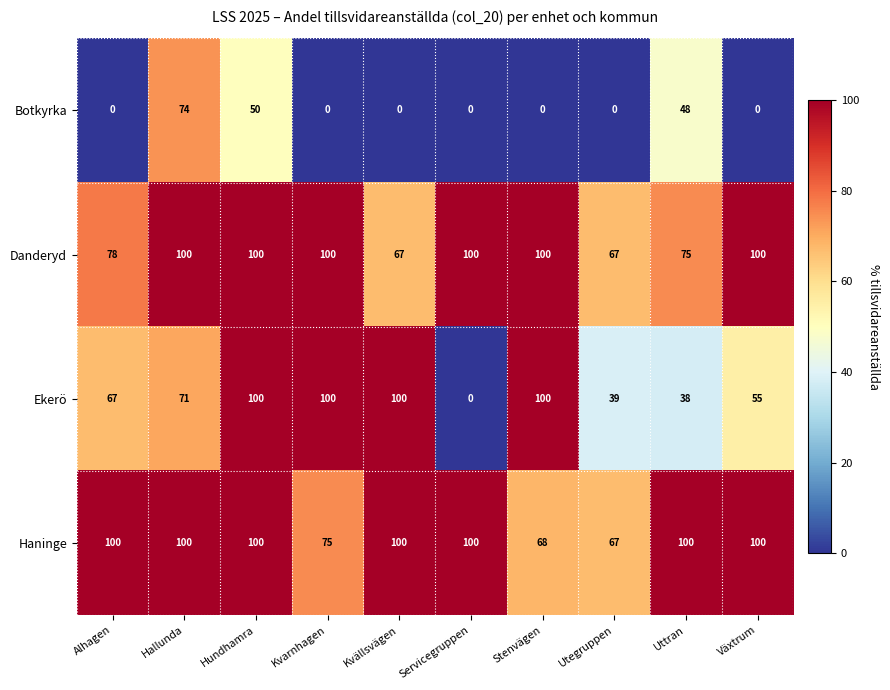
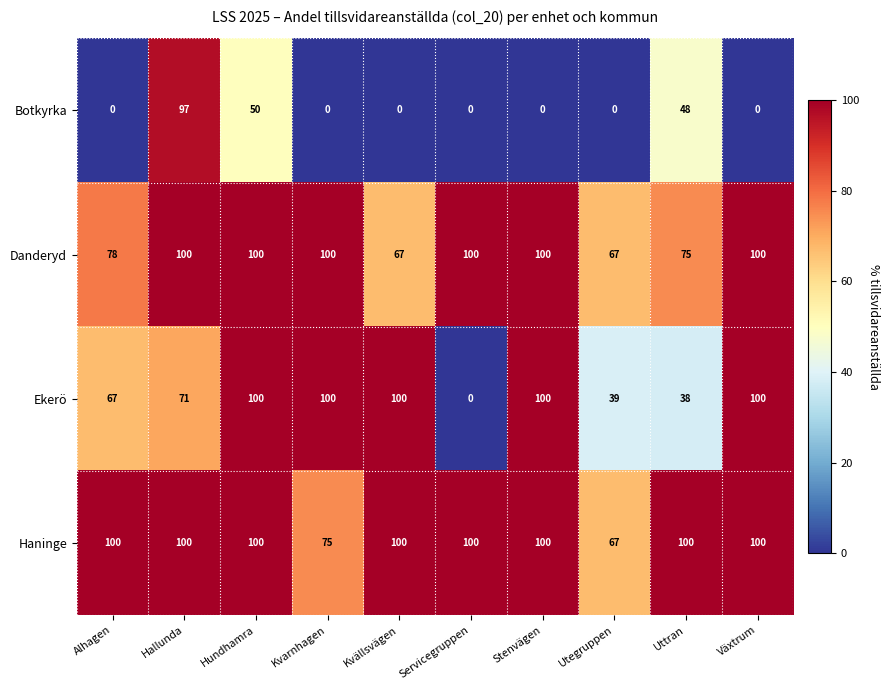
  {
    "Botkyrka": {
      "Alhagen": 0,
-     "Hallunda": 74,
+     "Hallunda": 97,
      "Hundhamra": 50,
      "Kvarnhagen": 0,
      "Kvällsvägen": 0,
      "Servicegruppen": 0,
      "Stenvägen": 0,
      "Utegruppen": 0,
      "Uttran": 48,
      "Växtrum": 0
    },
    "Danderyd": {
      "Alhagen": 78,
      "Hallunda": 100,
      "Hundhamra": 100,
      "Kvarnhagen": 100,
      "Kvällsvägen": 67,
      "Servicegruppen": 100,
      "Stenvägen": 100,
      "Utegruppen": 67,
      "Uttran": 75,
      "Växtrum": 100
    },
    "Ekerö": {
      "Alhagen": 67,
      "Hallunda": 71,
      "Hundhamra": 100,
      "Kvarnhagen": 100,
      "Kvällsvägen": 100,
      "Servicegruppen": 0,
      "Stenvägen": 100,
      "Utegruppen": 39,
      "Uttran": 38,
-     "Växtrum": 55
+     "Växtrum": 100
    },
    "Haninge": {
      "Alhagen": 100,
      "Hallunda": 100,
      "Hundhamra": 100,
      "Kvarnhagen": 75,
      "Kvällsvägen": 100,
      "Servicegruppen": 100,
-     "Stenvägen": 68,
+     "Stenvägen": 100,
      "Utegruppen": 67,
      "Uttran": 100,
      "Växtrum": 100
    }
  }
